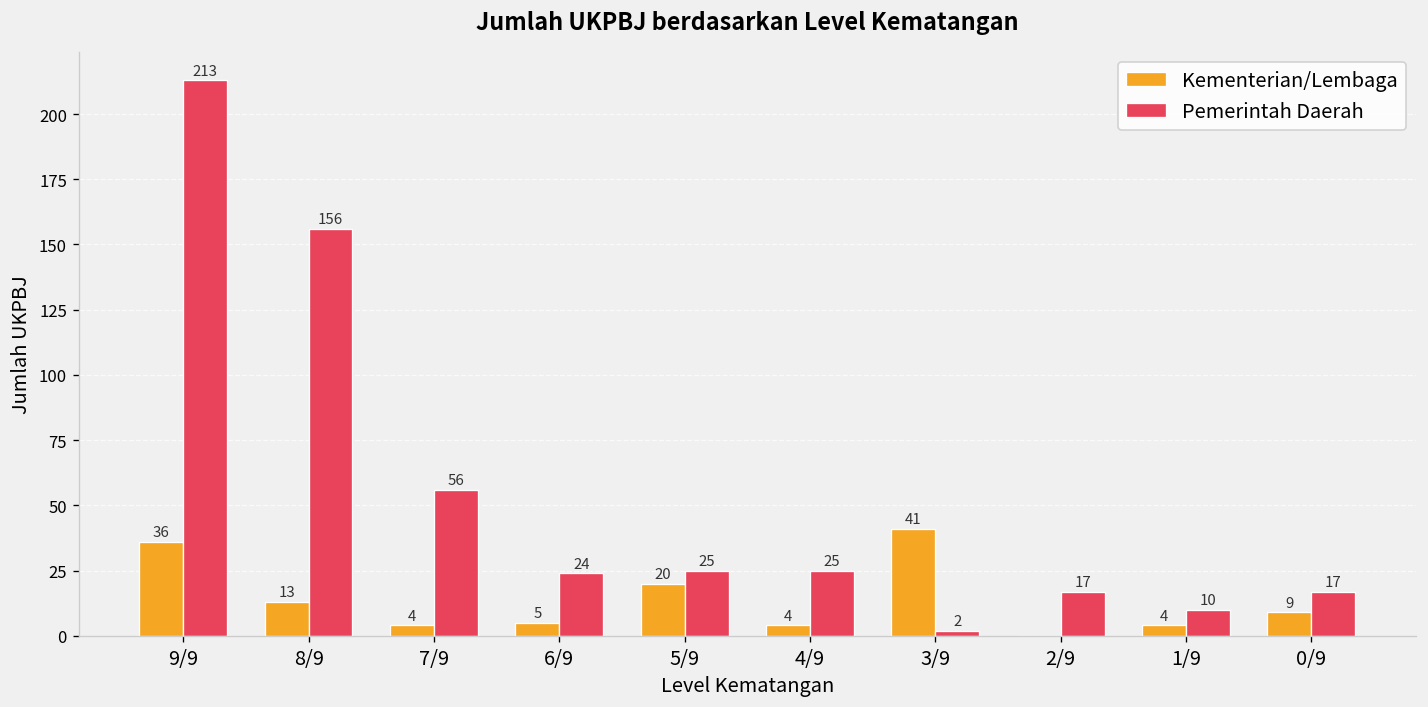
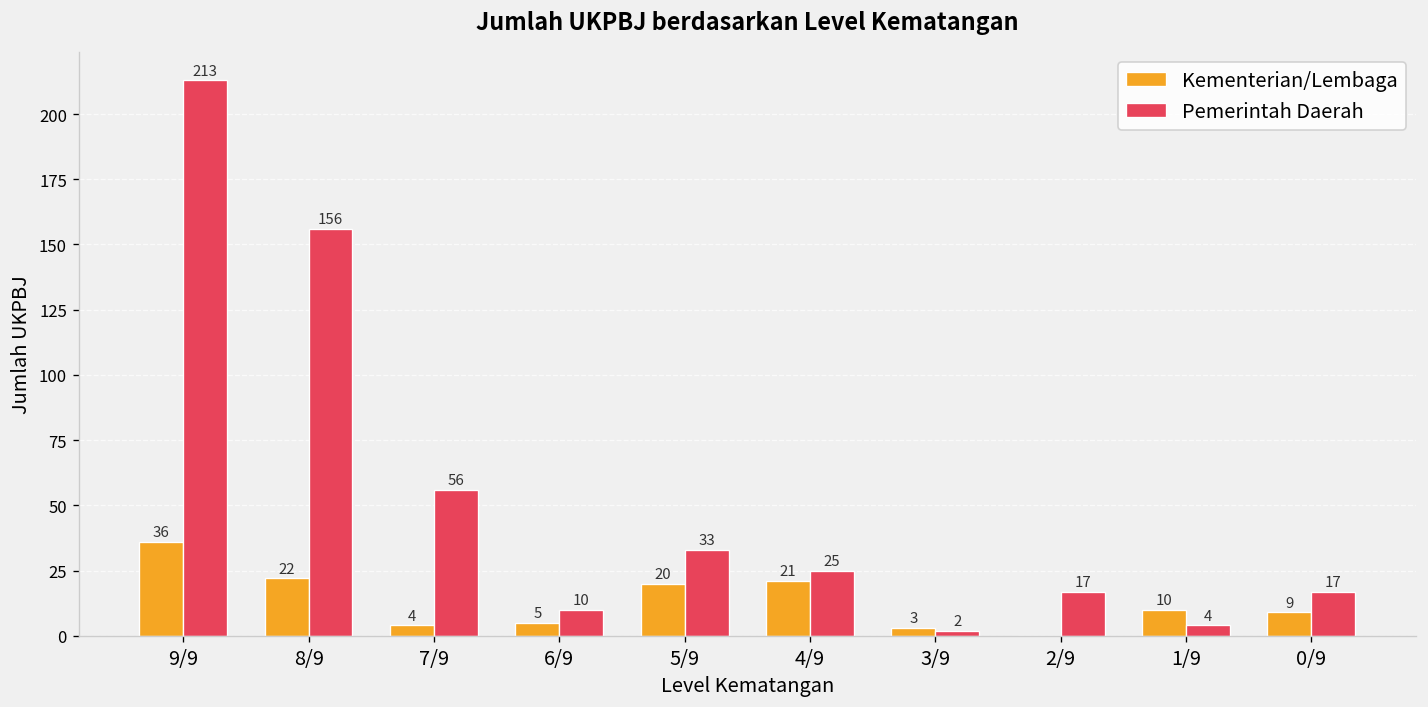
  {
    "Kementerian/Lembaga": {
      "9/9": 36,
-     "8/9": 13,
+     "8/9": 22,
      "7/9": 4,
      "6/9": 5,
      "5/9": 20,
-     "4/9": 4,
-     "3/9": 41,
-     "1/9": 4,
+     "4/9": 21,
+     "3/9": 3,
+     "1/9": 10,
      "0/9": 9
    },
    "Pemerintah Daerah": {
      "9/9": 213,
      "8/9": 156,
      "7/9": 56,
-     "6/9": 24,
-     "5/9": 25,
+     "6/9": 10,
+     "5/9": 33,
      "4/9": 25,
      "3/9": 2,
      "2/9": 17,
-     "1/9": 10,
+     "1/9": 4,
      "0/9": 17
    }
  }
